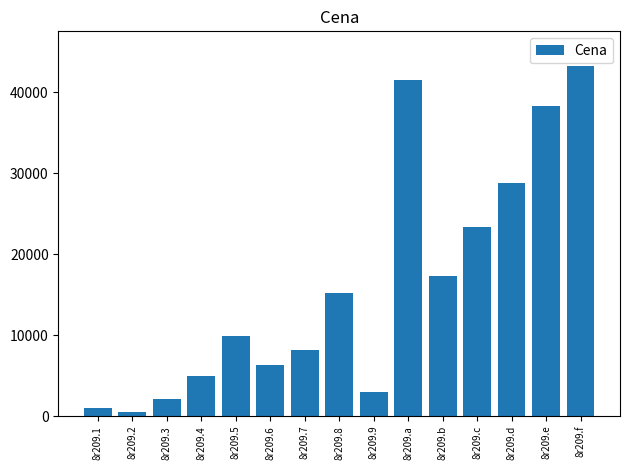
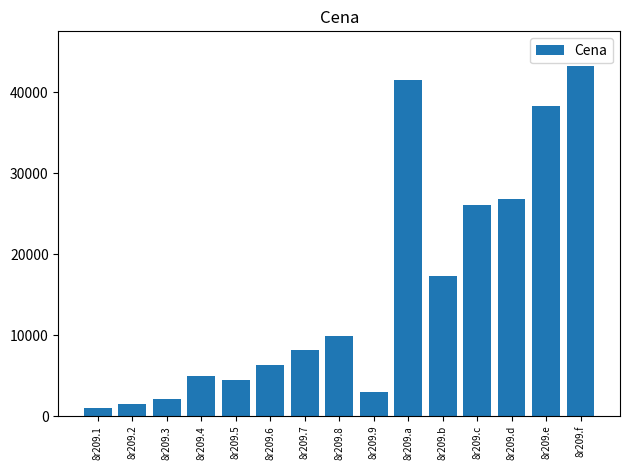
  {
    "8r209.1": 1000,
-   "8r209.2": 1000,
+   "8r209.2": 2000,
    "8r209.3": 2000,
    "8r209.4": 5000,
-   "8r209.5": 10000,
+   "8r209.5": 5000,
    "8r209.6": 6000,
    "8r209.7": 8000,
-   "8r209.8": 15000,
+   "8r209.8": 10000,
    "8r209.9": 3000,
    "8r209.a": 41000,
    "8r209.b": 17000,
-   "8r209.c": 23000,
-   "8r209.d": 29000,
+   "8r209.c": 26000,
+   "8r209.d": 27000,
    "8r209.e": 38000,
    "8r209.f": 43000
  }
